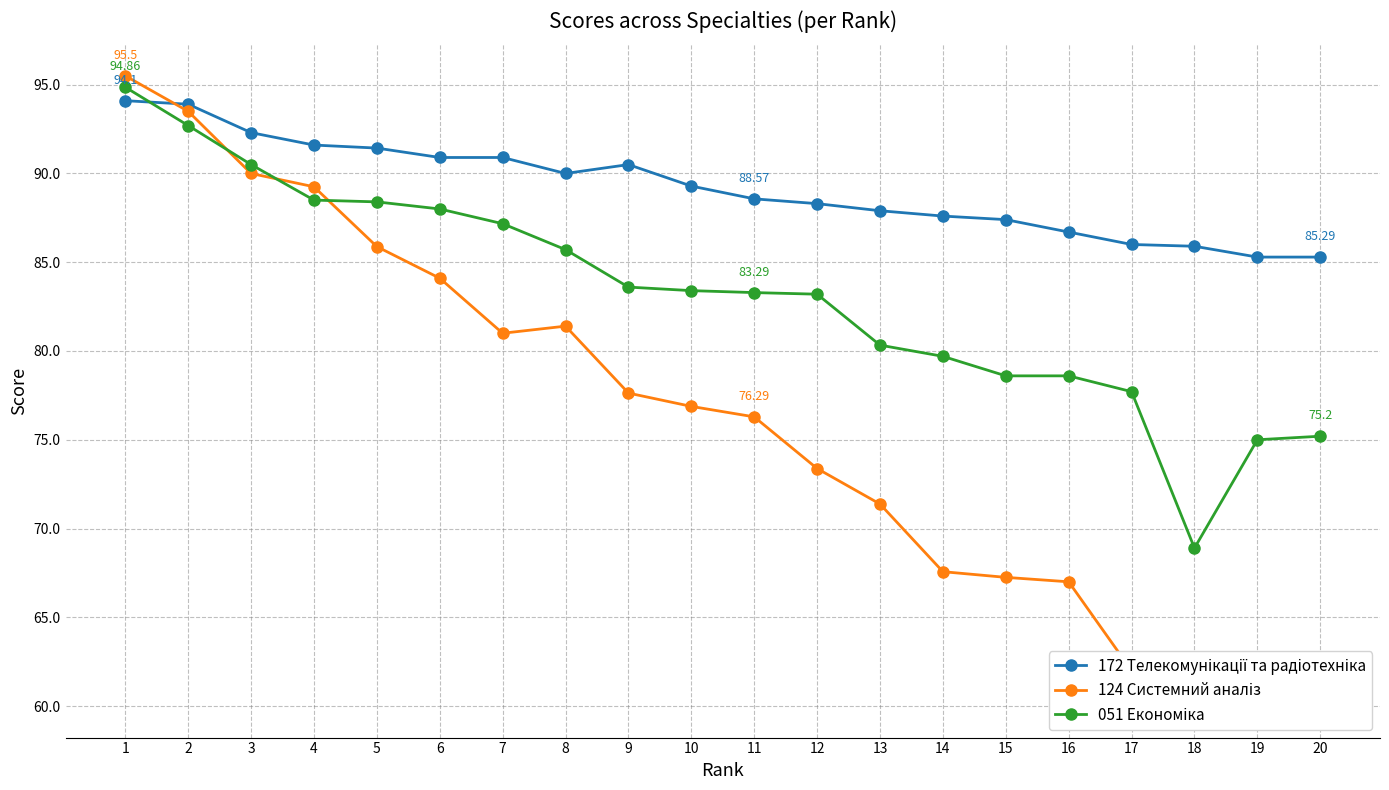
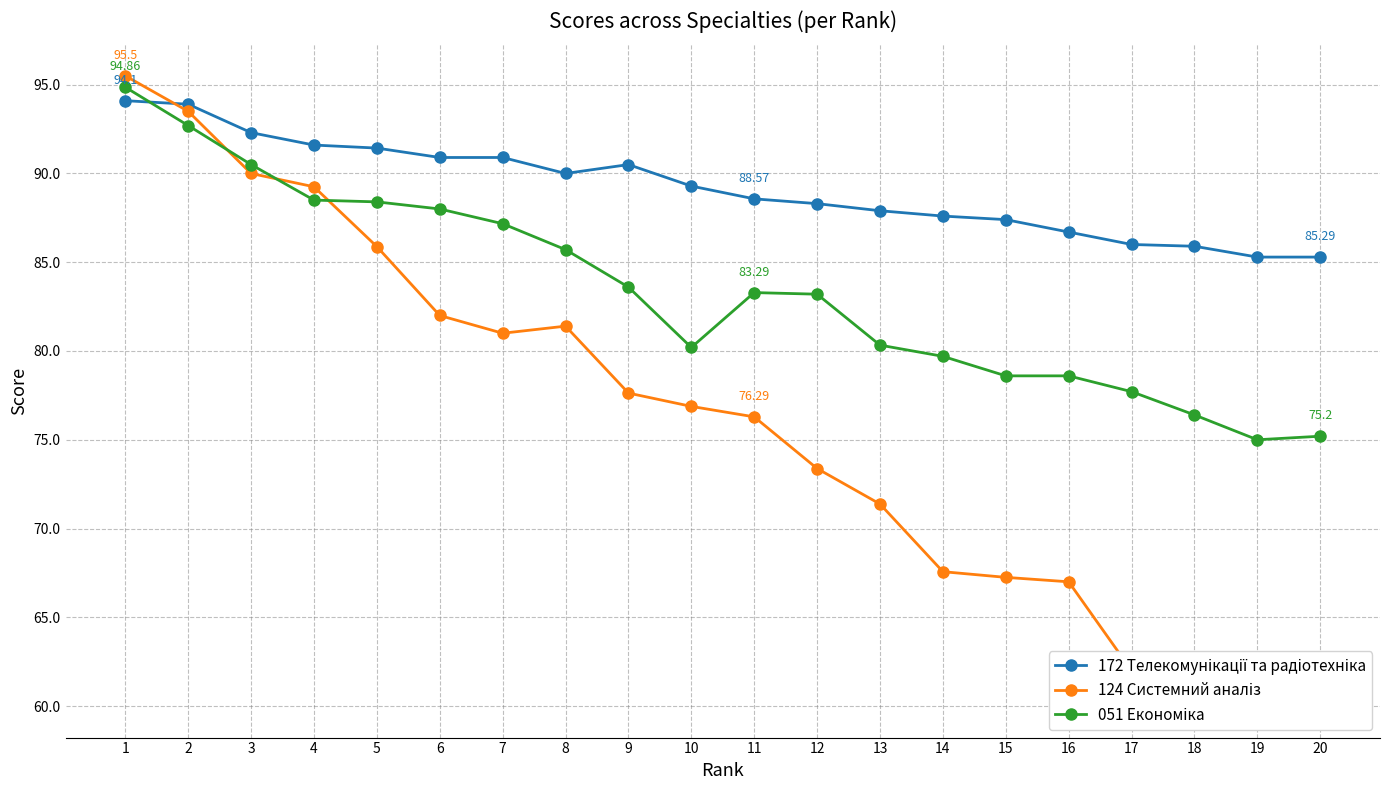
  {
    "172 Телекомунікації та радіотехніка": {
      "11": 88.57,
      "20": 85.29
    },
    "124 Системний аналіз": {
      "2": 93.5,
      "3": 90.0,
      "4": 89.3,
      "5": 85.9,
-     "6": 84.1,
+     "6": 82.0,
      "7": 81.0,
      "8": 81.4,
      "9": 77.6,
      "10": 76.9,
      "12": 73.4,
      "13": 71.4,
      "14": 67.6,
      "15": 67.3,
      "16": 67.0
    },
    "051 Економіка": {
      "2": 92.7,
      "3": 90.5,
      "4": 88.5,
      "5": 88.4,
      "6": 88.0,
      "7": 87.2,
      "8": 85.7,
      "9": 83.6,
-     "10": 83.4,
+     "10": 80.2,
      "12": 83.2,
      "13": 80.3,
      "14": 79.7,
      "15": 78.6,
      "16": 78.6,
      "17": 77.7,
-     "18": 68.9,
+     "18": 76.4,
      "19": 75.0
    }
  }
